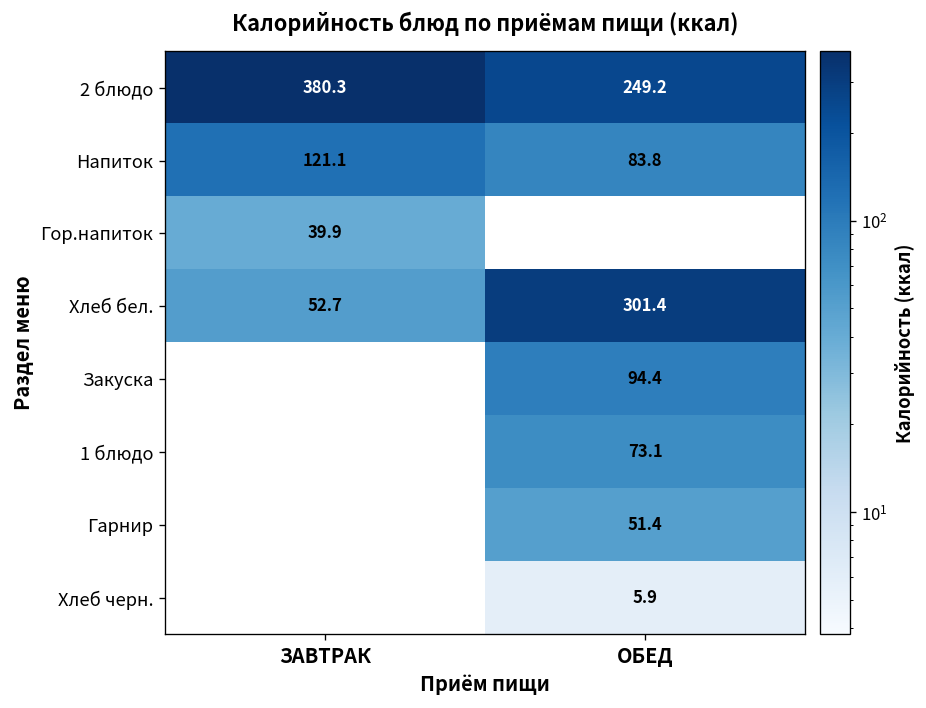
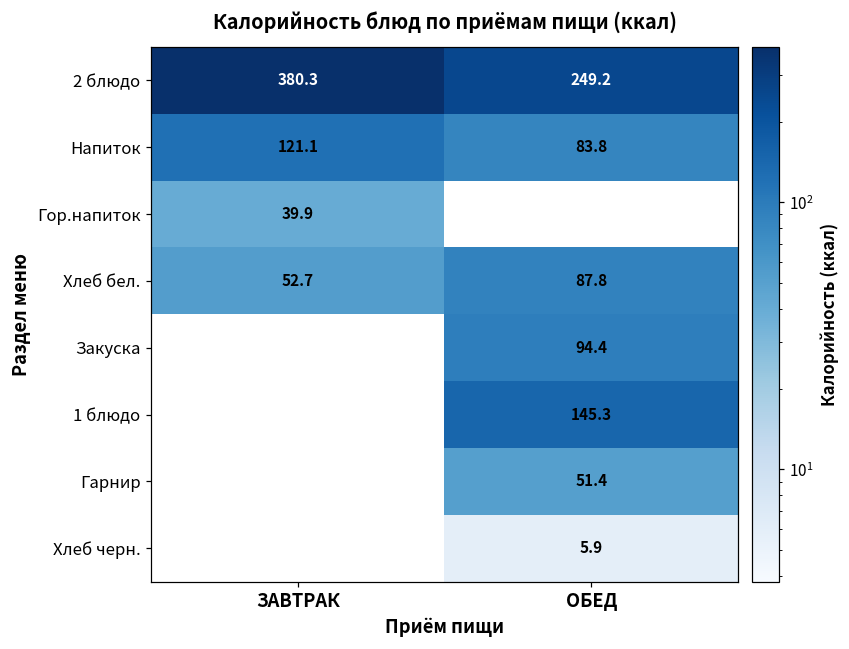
  {
    "2 блюдо": {
      "ЗАВТРАК": 380.3,
      "ОБЕД": 249.2
    },
    "Напиток": {
      "ЗАВТРАК": 121.1,
      "ОБЕД": 83.8
    },
    "Гор.напиток": {
      "ЗАВТРАК": 39.9
    },
    "Хлеб бел.": {
      "ЗАВТРАК": 52.7,
-     "ОБЕД": 301.4
+     "ОБЕД": 87.8
    },
    "Закуска": {
      "ОБЕД": 94.4
    },
    "1 блюдо": {
-     "ОБЕД": 73.1
+     "ОБЕД": 145.3
    },
    "Гарнир": {
      "ОБЕД": 51.4
    },
    "Хлеб черн.": {
      "ОБЕД": 5.9
    }
  }
